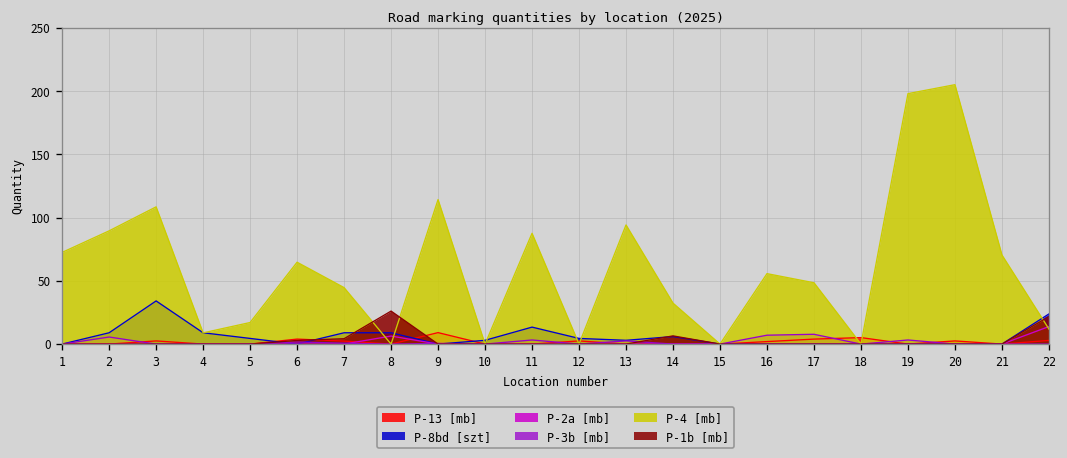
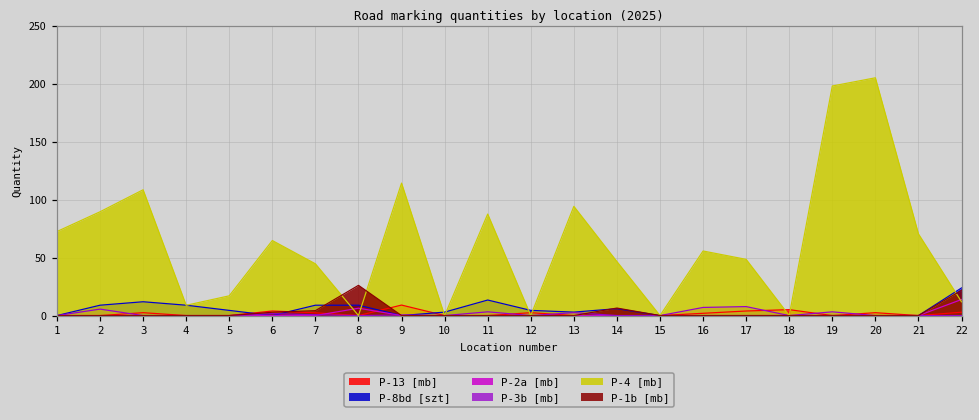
  {
    "P-13 [mb]": {
      "3": 2,
      "9": 9,
      "17": 4,
      "18": 5,
      "20": 2,
      "22": 3
    },
    "P-8bd [szt]": {
      "2": 9,
-     "3": 34,
+     "3": 12,
      "5": 4,
      "7": 9,
      "8": 9,
      "10": 3,
      "11": 13
    },
    "P-4 [mb]": {
      "1": 72,
      "2": 90,
      "3": 109,
      "5": 17,
      "6": 65,
      "7": 45,
      "9": 114,
      "11": 88,
      "13": 94,
-     "14": 32,
+     "14": 47,
      "16": 56,
      "17": 48,
      "19": 198,
      "20": 205,
      "21": 70
    },
    "P-1b [mb]": {
      "8": 26
    }
  }
